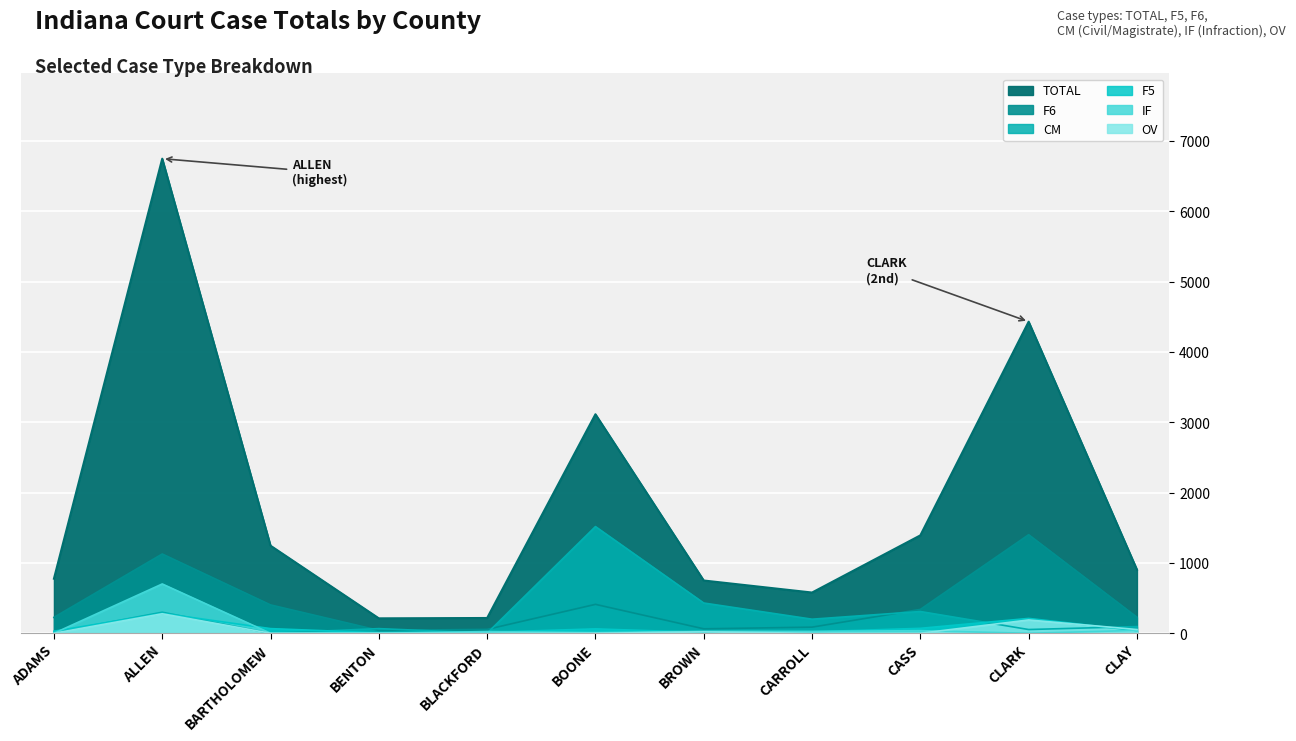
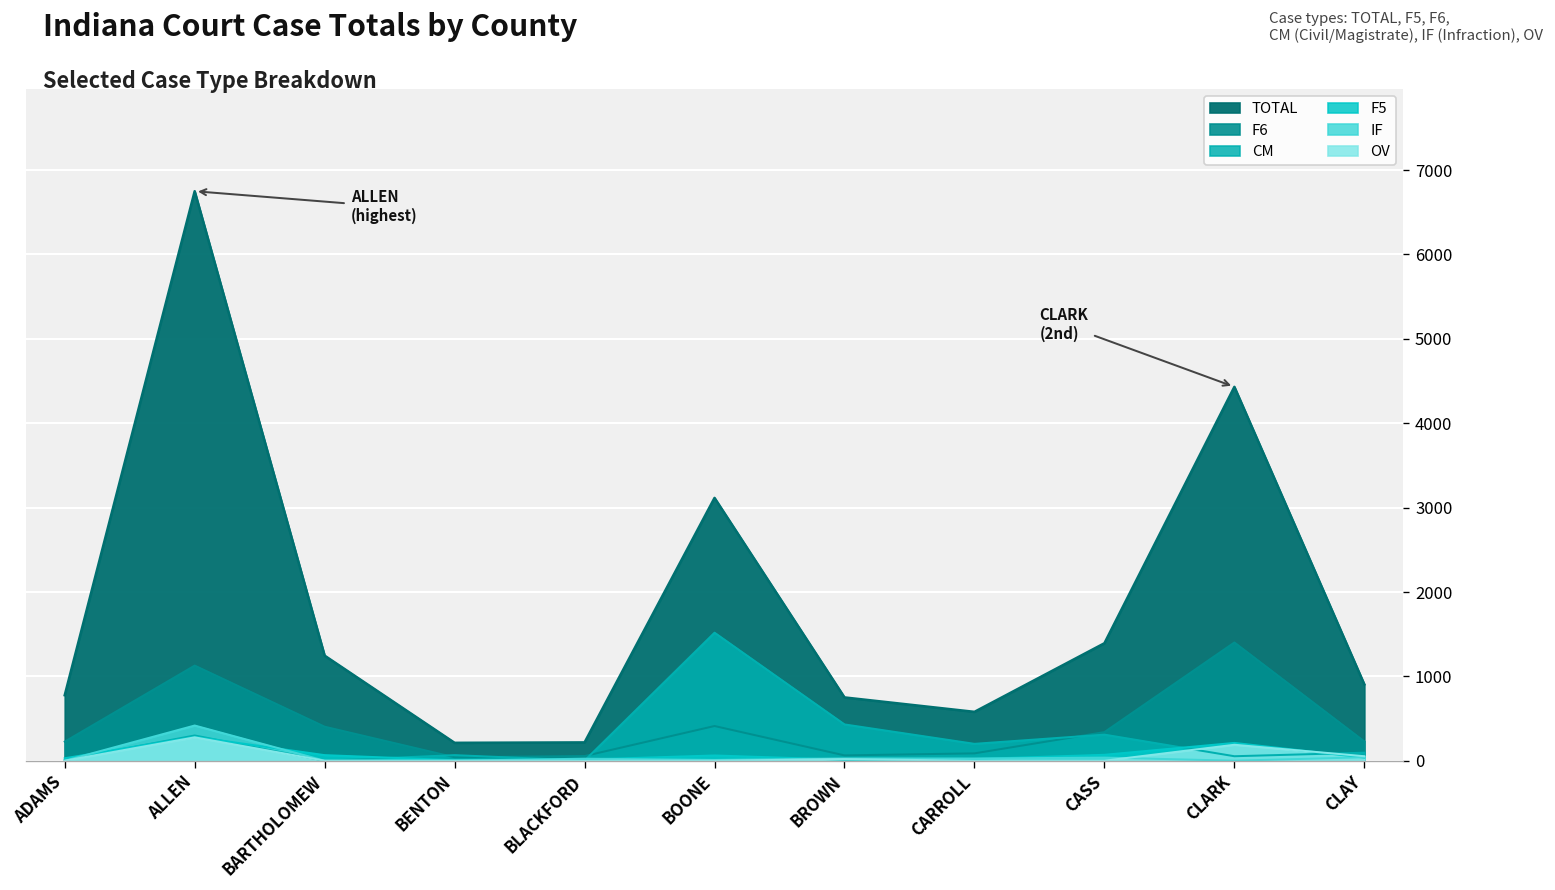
  {
    "IF": {
-     "ALLEN": 700,
+     "ALLEN": 400,
      "CLARK": 0
    },
    "OV": {
      "CASS": 0
    }
  }
